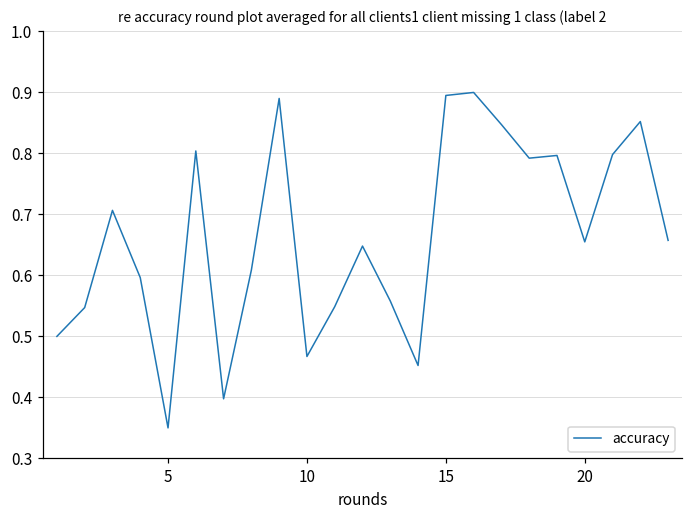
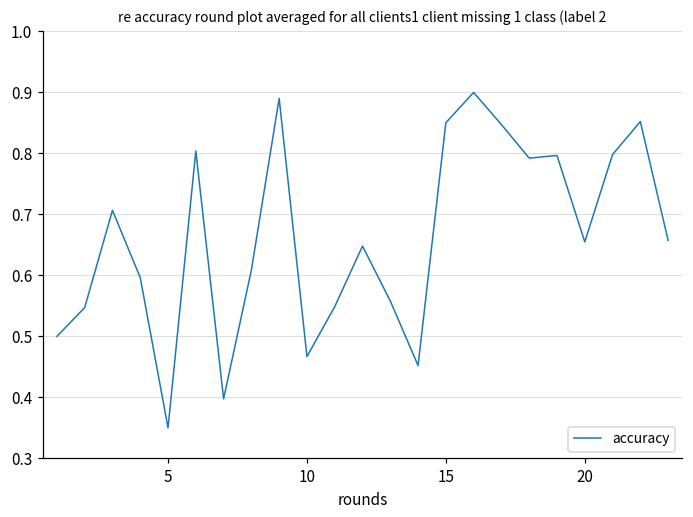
  {
    "5": 0.35,
    "10": 0.47,
-   "15": 0.90,
+   "15": 0.85,
    "20": 0.66
  }
